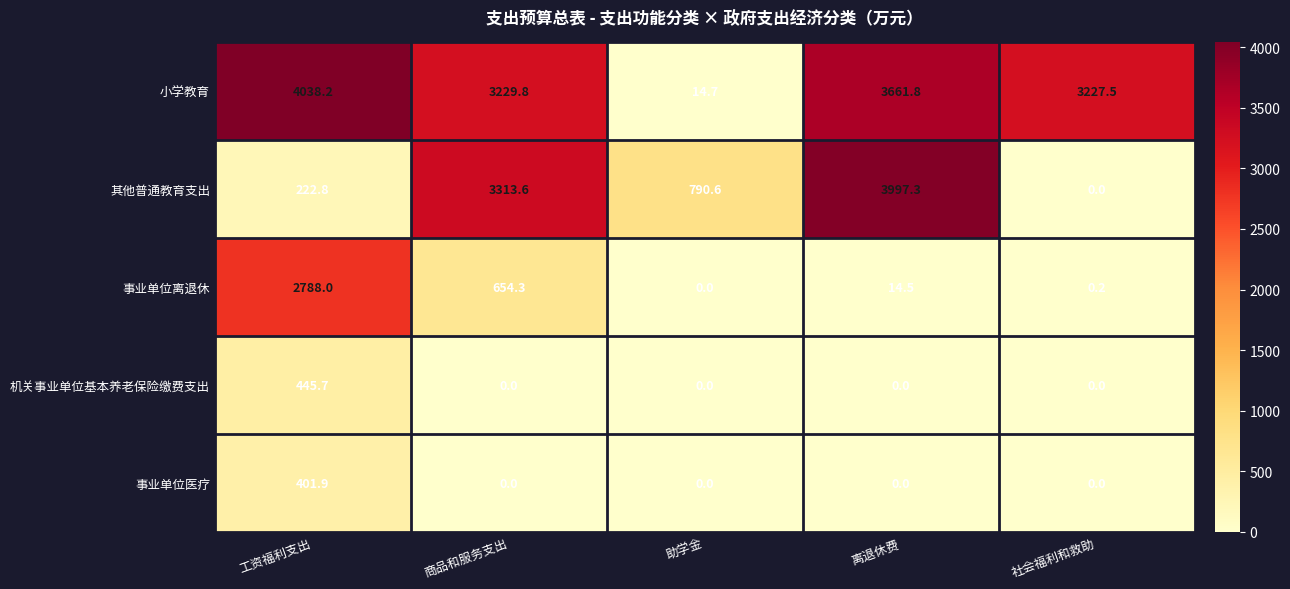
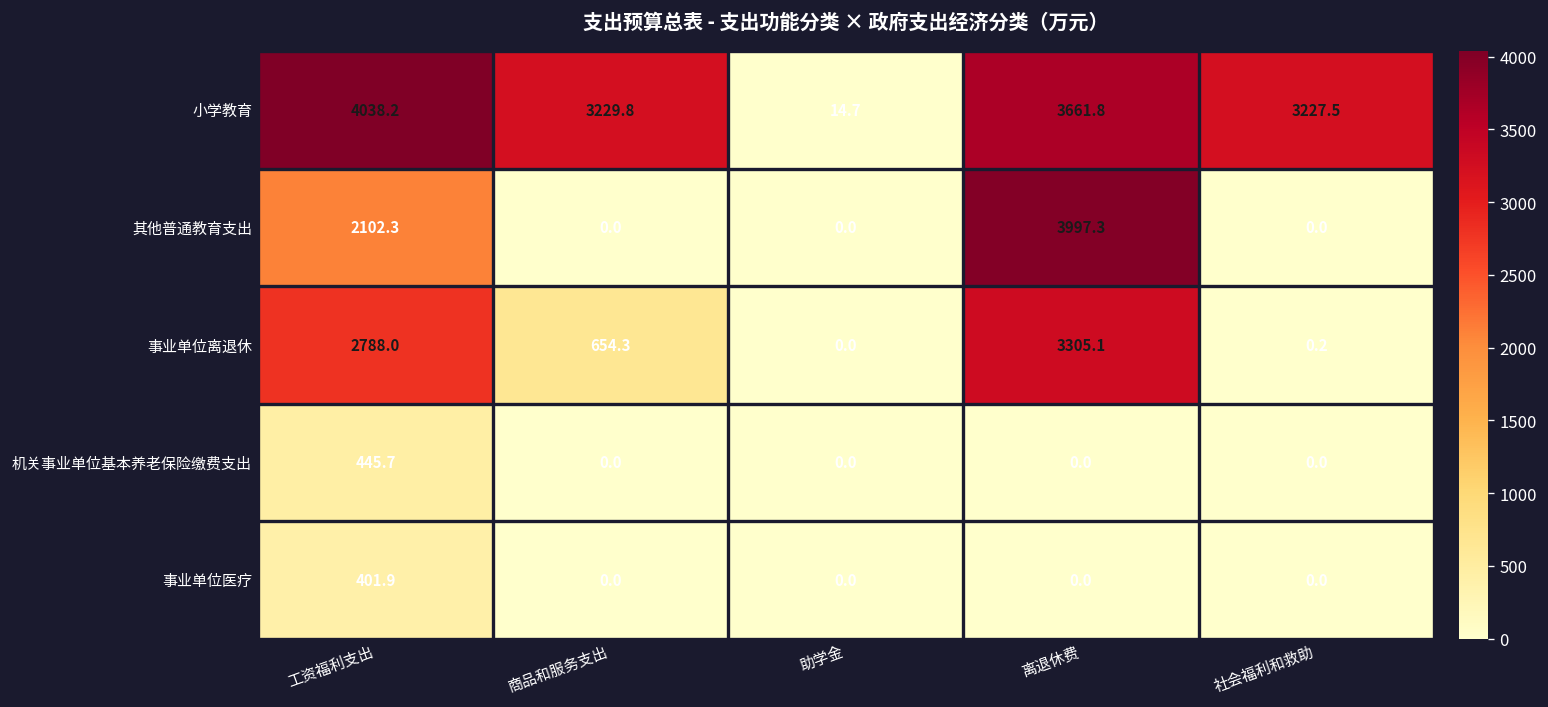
  {
    "小学教育": {
      "工资福利支出": 4038.2,
      "商品和服务支出": 3229.8,
      "助学金": 14.7,
      "离退休费": 3661.8,
      "社会福利和救助": 3227.5
    },
    "其他普通教育支出": {
-     "工资福利支出": 222.8,
-     "商品和服务支出": 3313.6,
-     "助学金": 790.6,
+     "工资福利支出": 2102.3,
+     "商品和服务支出": 0.0,
+     "助学金": 0.0,
      "离退休费": 3997.3,
      "社会福利和救助": 0.0
    },
    "事业单位离退休": {
      "工资福利支出": 2788.0,
      "商品和服务支出": 654.3,
      "助学金": 0.0,
-     "离退休费": 14.5,
+     "离退休费": 3305.1,
      "社会福利和救助": 0.2
    },
    "机关事业单位基本养老保险缴费支出": {
      "工资福利支出": 445.7,
      "商品和服务支出": 0.0,
      "助学金": 0.0,
      "离退休费": 0.0,
      "社会福利和救助": 0.0
    },
    "事业单位医疗": {
      "工资福利支出": 401.9,
      "商品和服务支出": 0.0,
      "助学金": 0.0,
      "离退休费": 0.0,
      "社会福利和救助": 0.0
    }
  }
